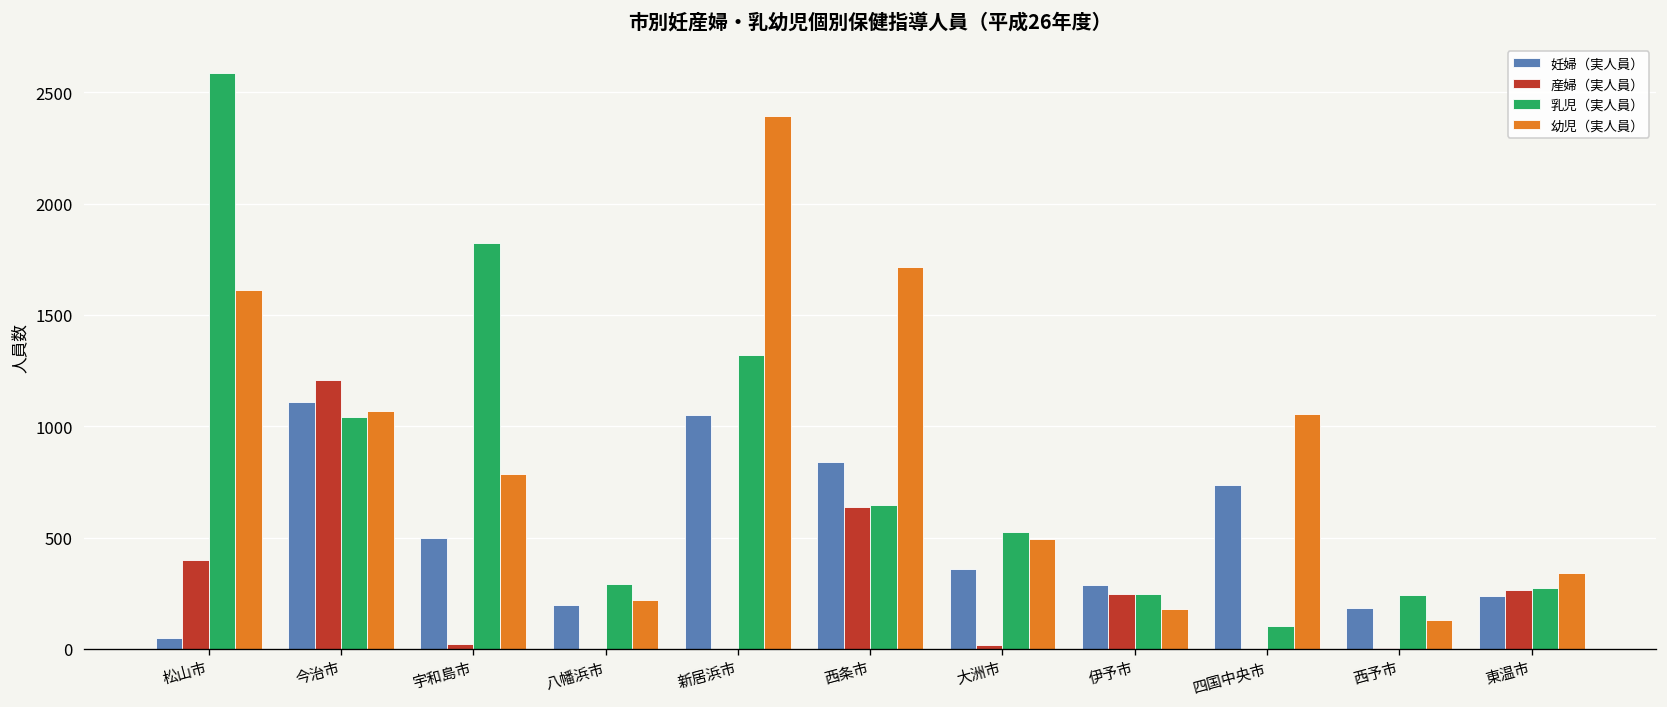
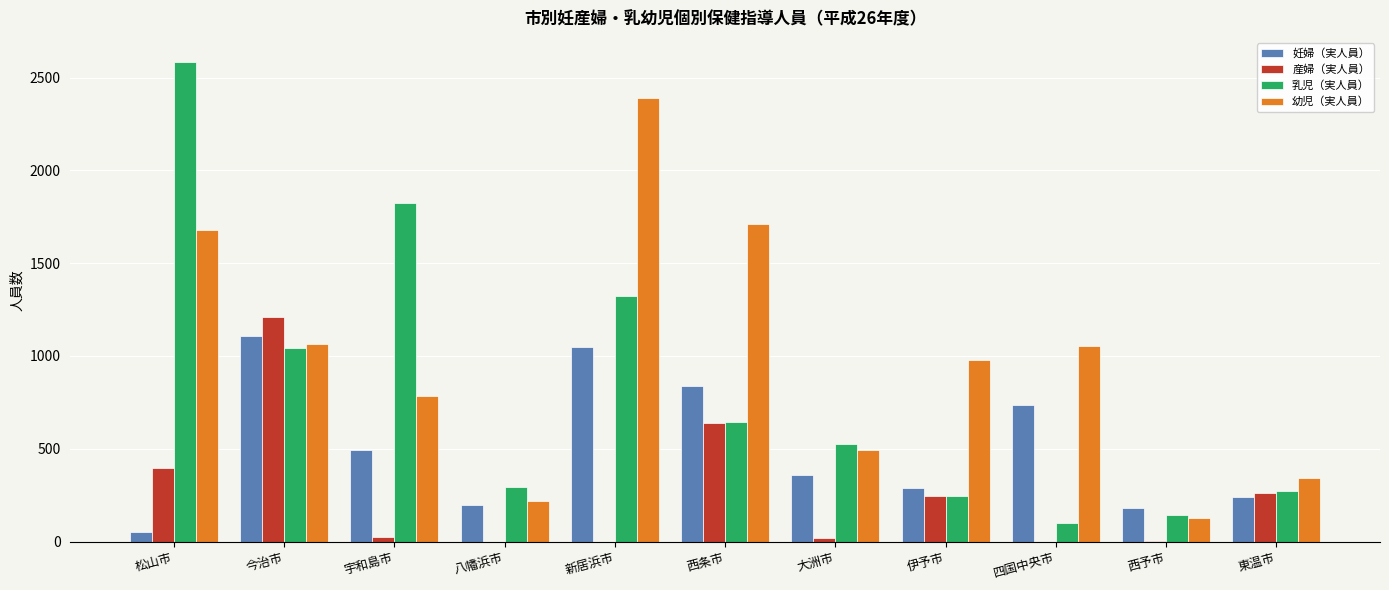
  {
    "妊婦（実人員）": {
      "松山市": 50,
      "今治市": 1110,
      "宇和島市": 500,
      "八幡浜市": 200,
      "新居浜市": 1050,
      "西条市": 840,
      "大洲市": 360,
      "伊予市": 290,
      "四国中央市": 740,
      "西予市": 180,
      "東温市": 240
    },
    "産婦（実人員）": {
      "松山市": 400,
      "今治市": 1210,
      "宇和島市": 20,
      "八幡浜市": 0,
      "新居浜市": 0,
      "西条市": 640,
      "大洲市": 20,
      "伊予市": 250,
      "四国中央市": 0,
      "東温市": 260
    },
    "乳児（実人員）": {
      "松山市": 2590,
      "今治市": 1040,
      "宇和島市": 1820,
      "八幡浜市": 290,
      "新居浜市": 1320,
      "西条市": 640,
      "大洲市": 530,
      "伊予市": 250,
      "四国中央市": 100,
-     "西予市": 240,
+     "西予市": 140,
      "東温市": 270
    },
    "幼児（実人員）": {
-     "松山市": 1610,
+     "松山市": 1680,
      "今治市": 1070,
      "宇和島市": 780,
      "八幡浜市": 220,
      "新居浜市": 2390,
      "西条市": 1710,
      "大洲市": 500,
-     "伊予市": 180,
+     "伊予市": 980,
      "四国中央市": 1050,
      "西予市": 130,
      "東温市": 340
    }
  }
